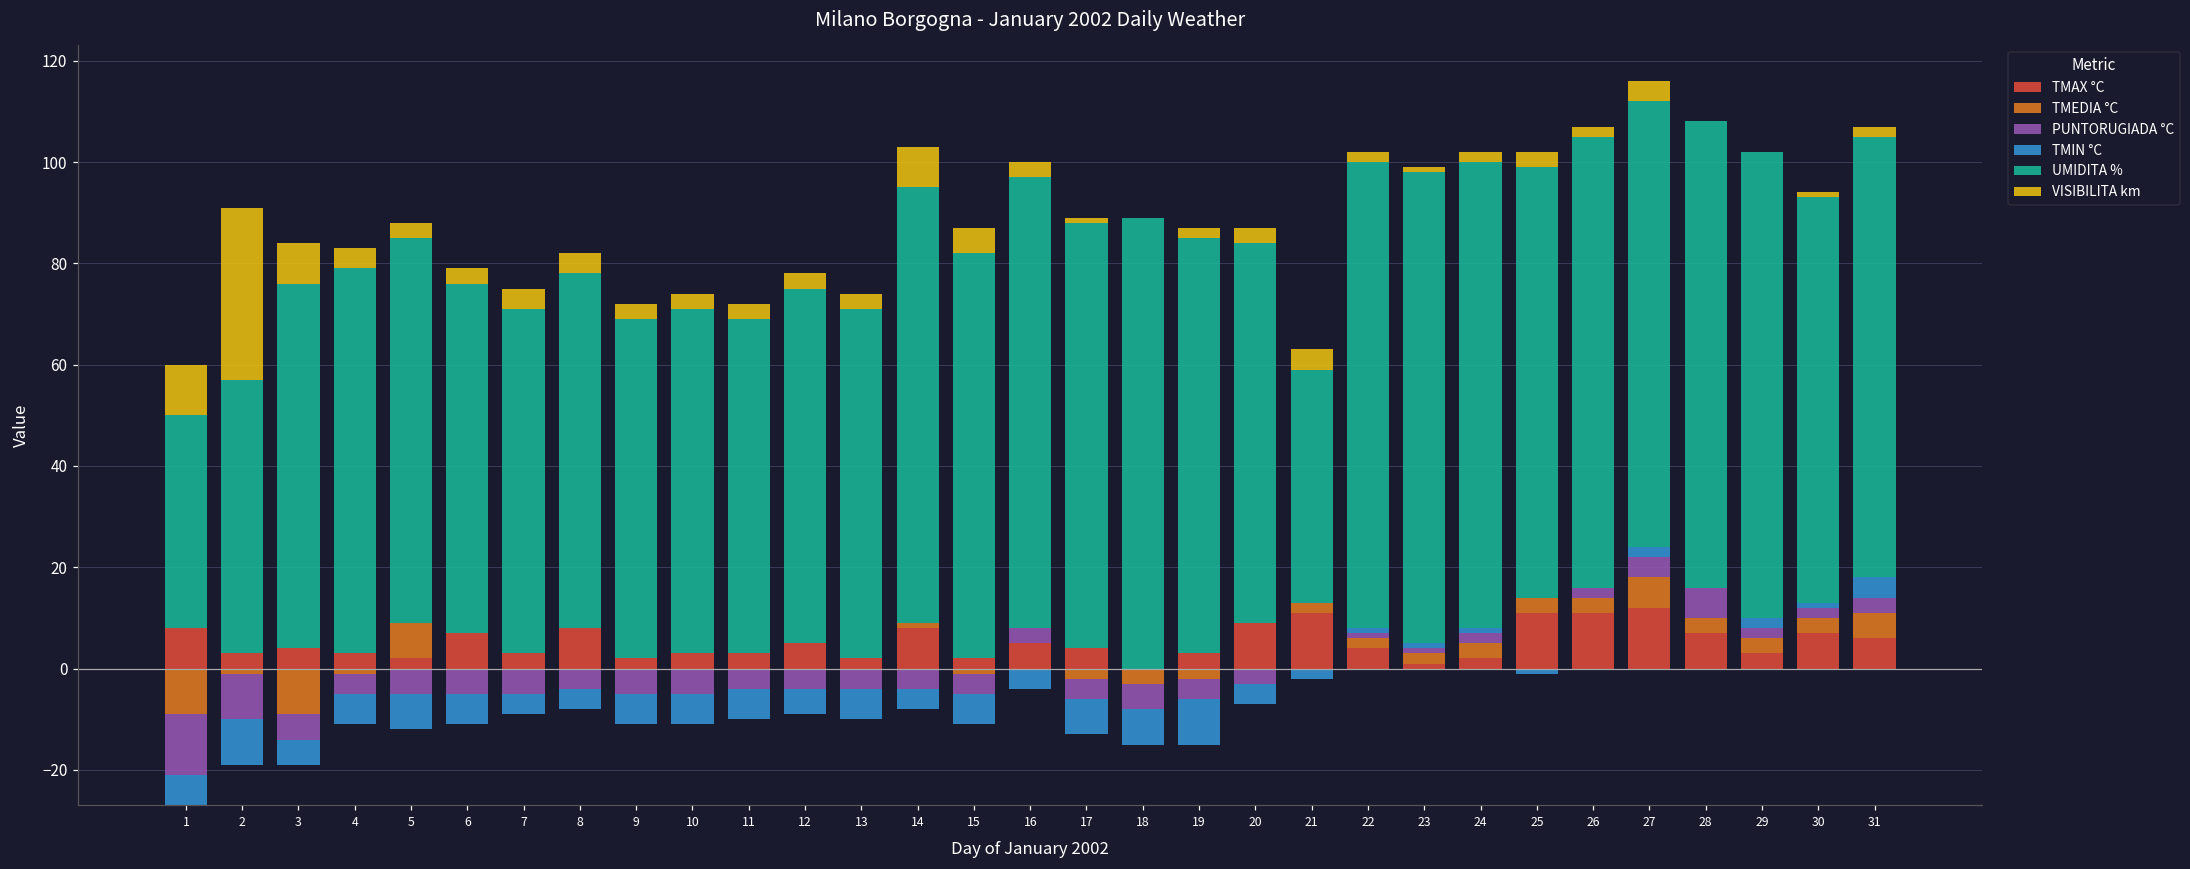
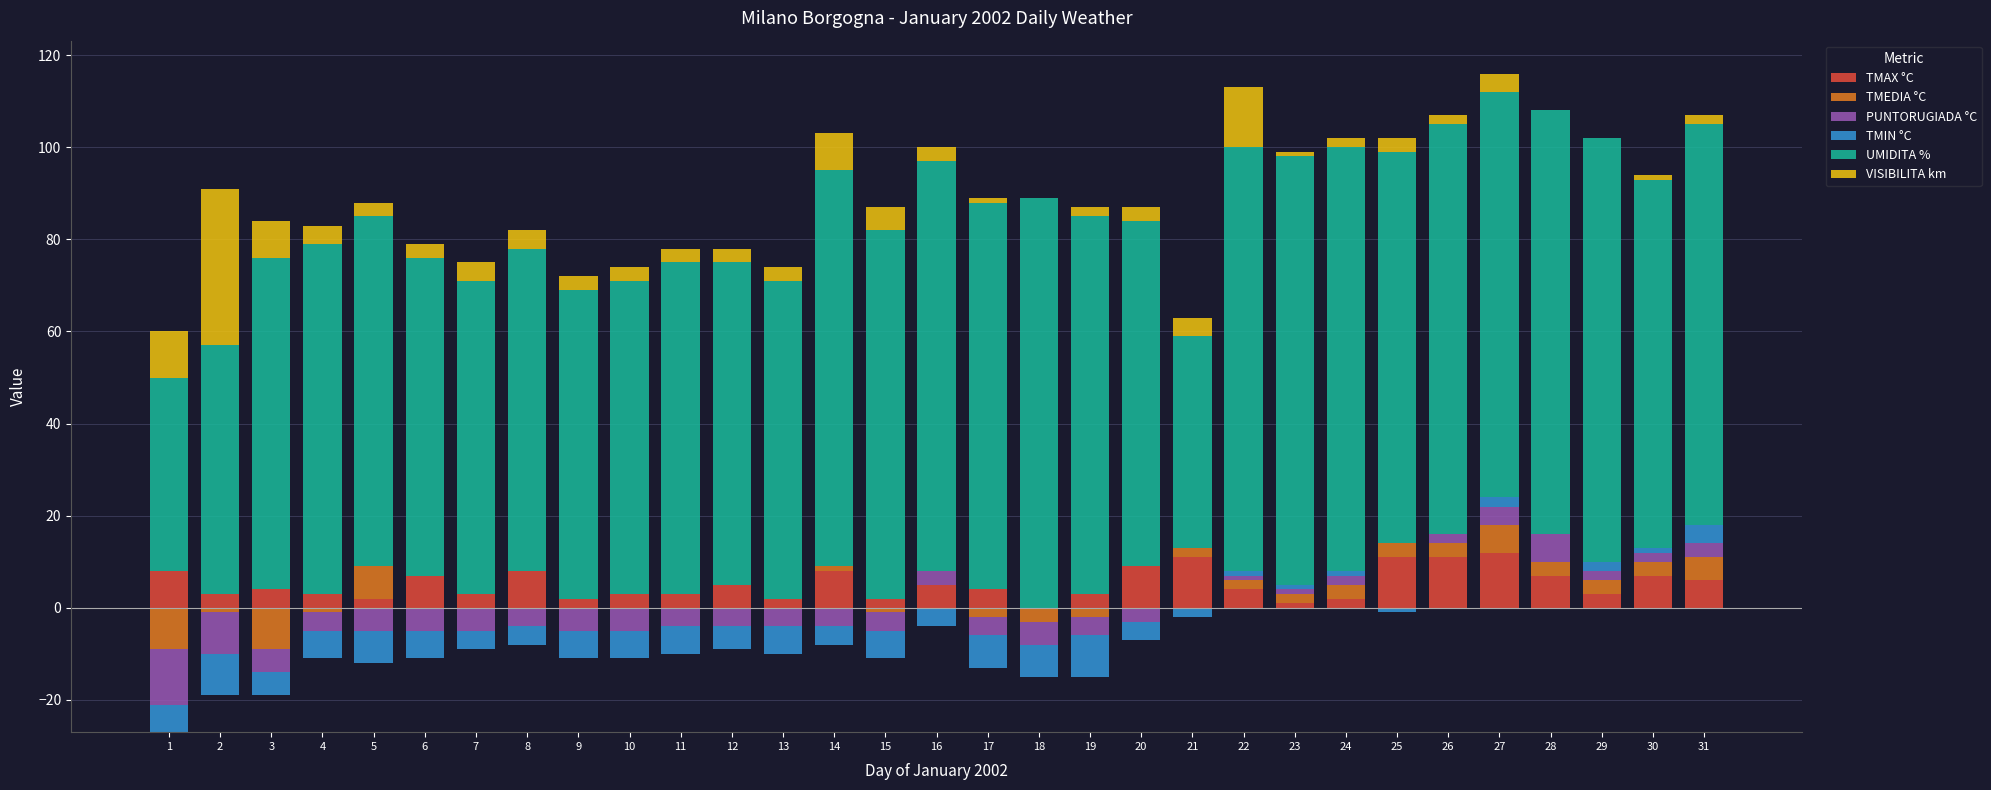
  {
    "UMIDITA %": {
      "1": 42,
      "2": 54,
      "3": 72,
      "4": 76,
      "5": 76,
      "6": 69,
      "7": 68,
      "8": 70,
      "9": 67,
      "10": 68,
-     "11": 66,
+     "11": 72,
      "12": 70,
      "13": 69,
      "14": 86,
      "15": 80,
      "16": 89,
      "17": 84,
      "18": 89,
      "19": 82,
      "20": 75,
      "21": 46,
      "22": 92,
      "23": 93,
      "24": 92,
      "25": 85,
      "26": 89,
      "27": 88,
      "28": 92,
      "29": 92,
      "30": 80,
      "31": 87
    },
    "VISIBILITA km": {
      "1": 10,
      "2": 34,
      "3": 8,
      "4": 4,
      "5": 3,
      "6": 3,
      "7": 4,
      "8": 4,
      "9": 3,
      "10": 3,
      "11": 3,
      "12": 3,
      "13": 3,
      "14": 8,
      "15": 5,
      "16": 3,
      "17": 1,
      "18": 0,
      "19": 2,
      "20": 3,
      "21": 4,
-     "22": 2,
+     "22": 13,
      "23": 1,
      "24": 2,
      "25": 3,
      "26": 2,
      "27": 4,
      "28": 0,
      "29": 0,
      "30": 1,
      "31": 2
    }
  }
